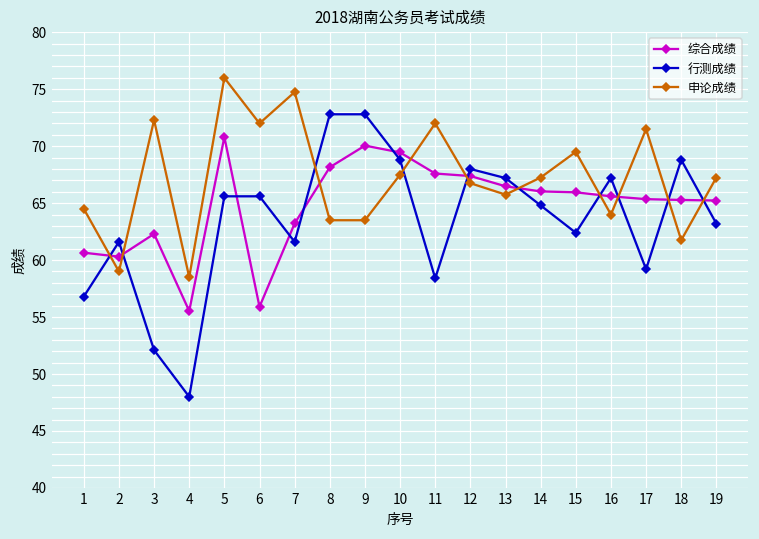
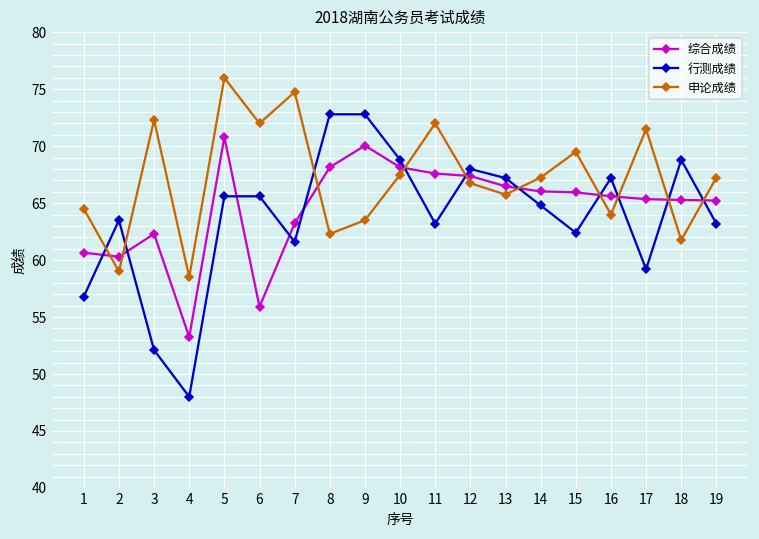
  {
    "综合成绩": {
      "1": 60.7,
      "2": 60.3,
      "3": 62.3,
-     "4": 55.5,
+     "4": 53.3,
      "5": 70.8,
      "6": 55.9,
      "7": 63.2,
      "8": 68.2,
      "9": 70.1,
-     "10": 69.5,
+     "10": 68.2,
      "11": 67.6,
      "12": 67.4,
      "13": 66.5,
      "14": 66.0,
      "15": 66.0,
      "16": 65.6,
      "17": 65.4,
      "18": 65.3,
      "19": 65.2
    },
    "行测成绩": {
      "1": 56.8,
-     "2": 61.6,
+     "2": 63.5,
      "3": 52.1,
      "4": 48.0,
      "5": 65.6,
      "6": 65.6,
      "7": 61.6,
      "8": 72.8,
      "9": 72.8,
      "10": 68.8,
-     "11": 58.4,
+     "11": 63.2,
      "12": 68.0,
      "13": 67.2,
      "14": 64.8,
      "15": 62.4,
      "16": 67.2,
      "17": 59.2,
      "18": 68.8,
      "19": 63.2
    },
    "申论成绩": {
      "1": 64.5,
      "2": 59.0,
      "3": 72.3,
      "4": 58.5,
      "5": 76.0,
      "6": 72.0,
      "7": 74.8,
-     "8": 63.5,
+     "8": 62.3,
      "9": 63.5,
      "10": 67.5,
      "11": 72.0,
      "12": 66.8,
      "13": 65.8,
      "14": 67.3,
      "15": 69.5,
      "16": 64.0,
      "17": 71.5,
      "18": 61.8,
      "19": 67.3
    }
  }
